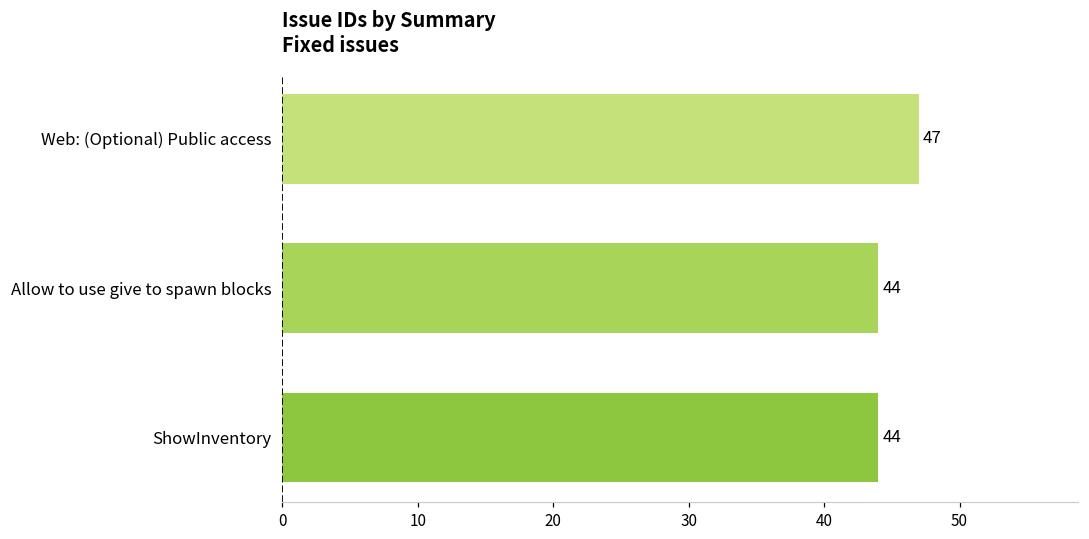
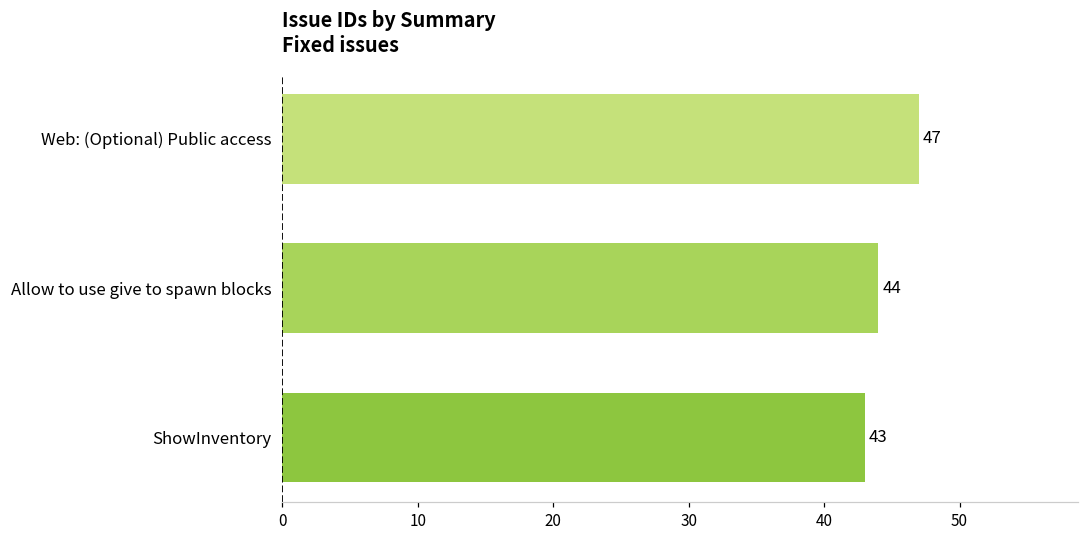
  {
    "Web: (Optional) Public access": 47,
    "Allow to use give to spawn blocks": 44,
-   "ShowInventory": 44
+   "ShowInventory": 43
  }
